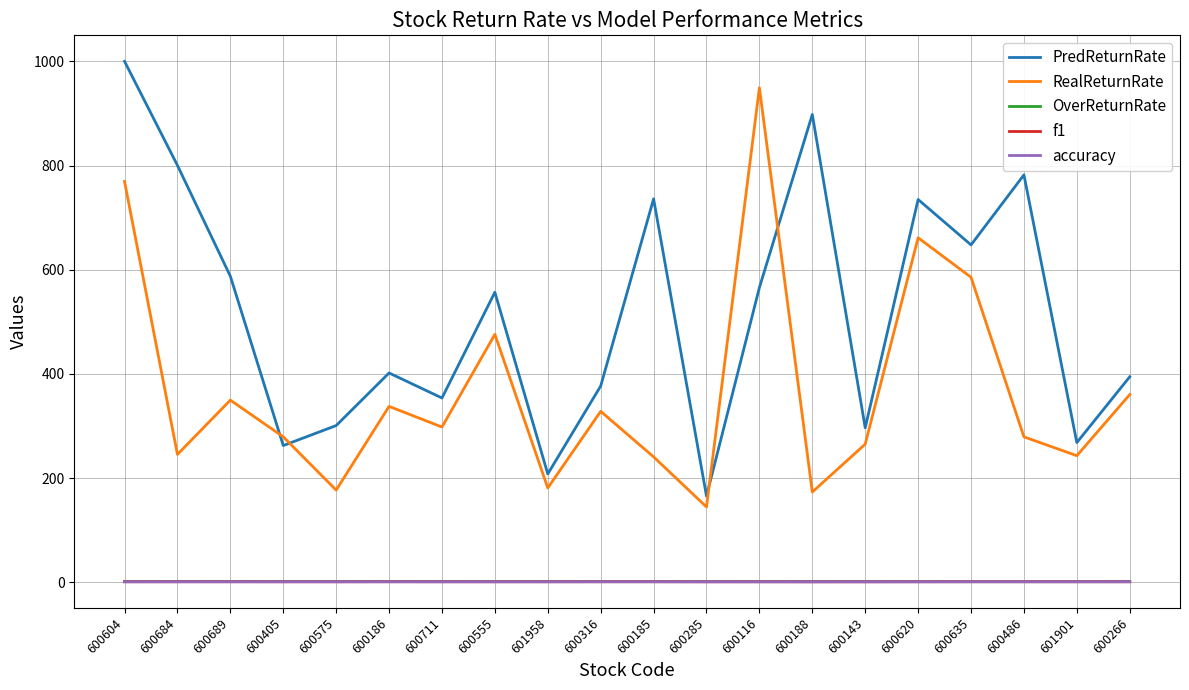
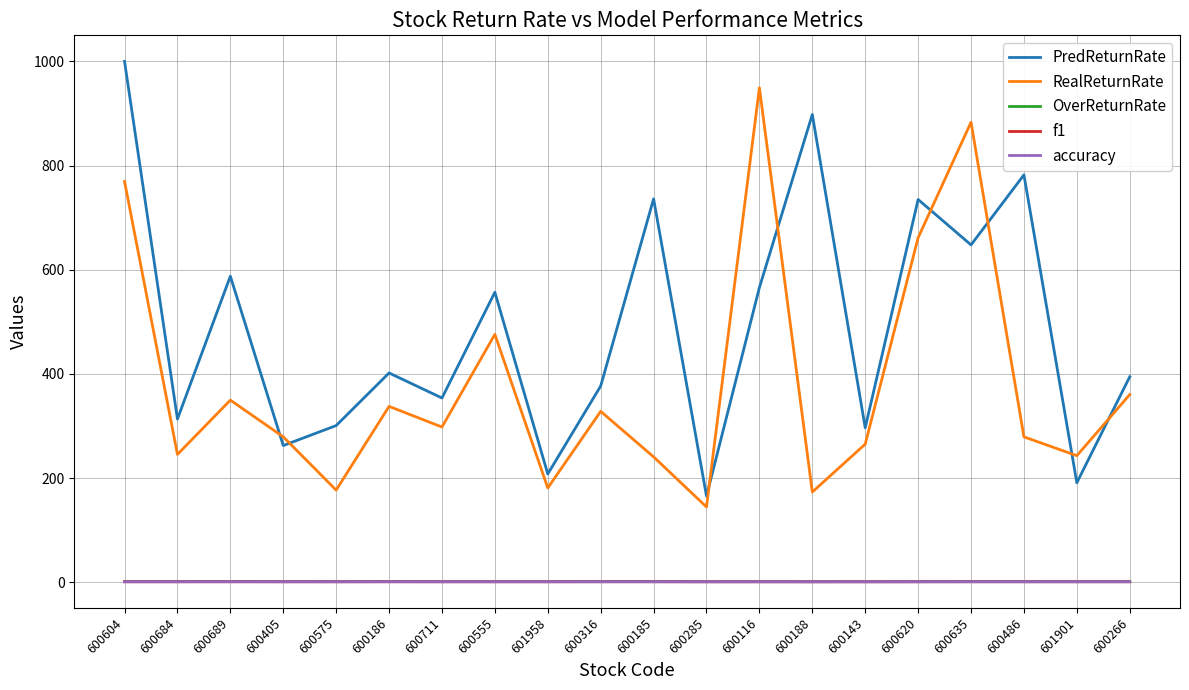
  {
    "PredReturnRate": {
      "600604": 1000,
-     "600684": 800,
+     "600684": 310,
      "600689": 590,
      "600405": 260,
      "600575": 300,
      "600186": 400,
      "600711": 350,
      "600555": 560,
      "601958": 210,
      "600316": 380,
      "600185": 740,
      "600285": 170,
      "600116": 570,
      "600188": 900,
      "600143": 300,
      "600620": 730,
      "600635": 650,
      "600486": 780,
-     "601901": 270,
+     "601901": 190,
      "600266": 390
    },
    "RealReturnRate": {
      "600604": 770,
      "600684": 250,
      "600689": 350,
      "600405": 280,
      "600575": 180,
      "600186": 340,
      "600711": 300,
      "600555": 480,
      "601958": 180,
      "600316": 330,
      "600185": 240,
      "600285": 140,
      "600116": 950,
      "600188": 170,
      "600143": 270,
      "600620": 660,
-     "600635": 590,
+     "600635": 880,
      "600486": 280,
      "601901": 240,
      "600266": 360
    },
    "accuracy": {
      "600604": 0,
      "600684": 0,
      "600689": 0,
      "600405": 0,
      "600575": 0,
      "600186": 0,
      "600711": 0,
      "600555": 0,
      "601958": 0,
      "600316": 0,
      "600185": 0,
      "600285": 0,
      "600116": 0,
      "600188": 0,
      "600143": 0,
      "600620": 0,
      "600635": 0,
      "600486": 0,
      "601901": 0,
      "600266": 0
    }
  }
